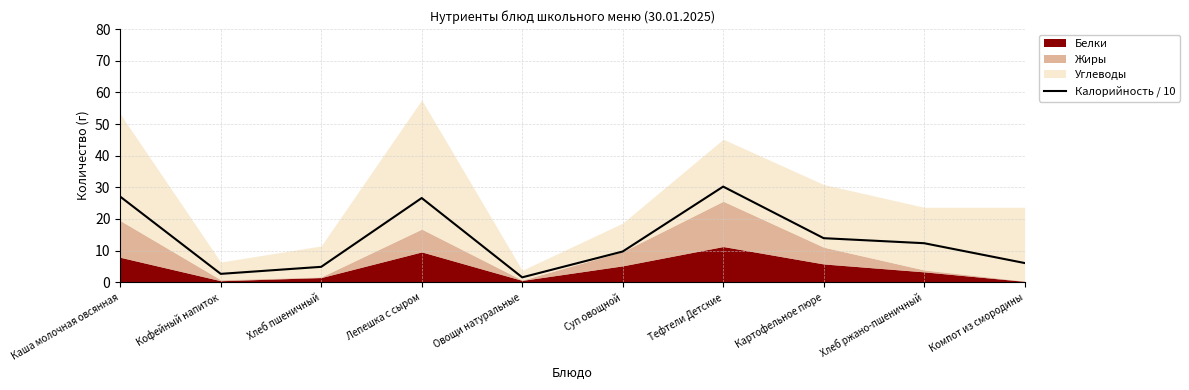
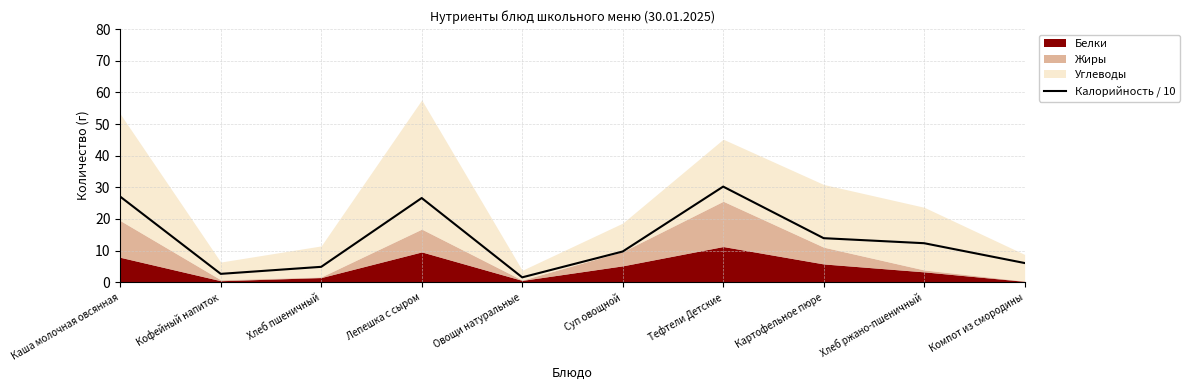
  {
    "Калорийность / 10": {
      "Каша молочная овсянная": 27,
      "Кофейный напиток": 3,
      "Хлеб пшеничный": 5,
      "Лепешка с сыром": 27,
      "Овощи натуральные": 2,
      "Тефтели Детские": 30,
      "Картофельное пюре": 14,
      "Хлеб ржано-пшеничный": 12,
      "Компот из смородины": 6
    },
    "Белки": {
      "Каша молочная овсянная": 8,
      "Лепешка с сыром": 10,
      "Суп овощной": 5,
      "Тефтели Детские": 11,
      "Картофельное пюре": 6
    },
    "Жиры": {
      "Каша молочная овсянная": 12,
      "Лепешка с сыром": 7,
      "Тефтели Детские": 14,
      "Картофельное пюре": 5
    },
    "Углеводы": {
      "Каша молочная овсянная": 34,
      "Кофейный напиток": 6,
      "Хлеб пшеничный": 10,
      "Лепешка с сыром": 41,
      "Овощи натуральные": 3,
      "Суп овощной": 9,
      "Тефтели Детские": 20,
      "Картофельное пюре": 20,
      "Хлеб ржано-пшеничный": 20,
-     "Компот из смородины": 23
+     "Компот из смородины": 8
    }
  }
